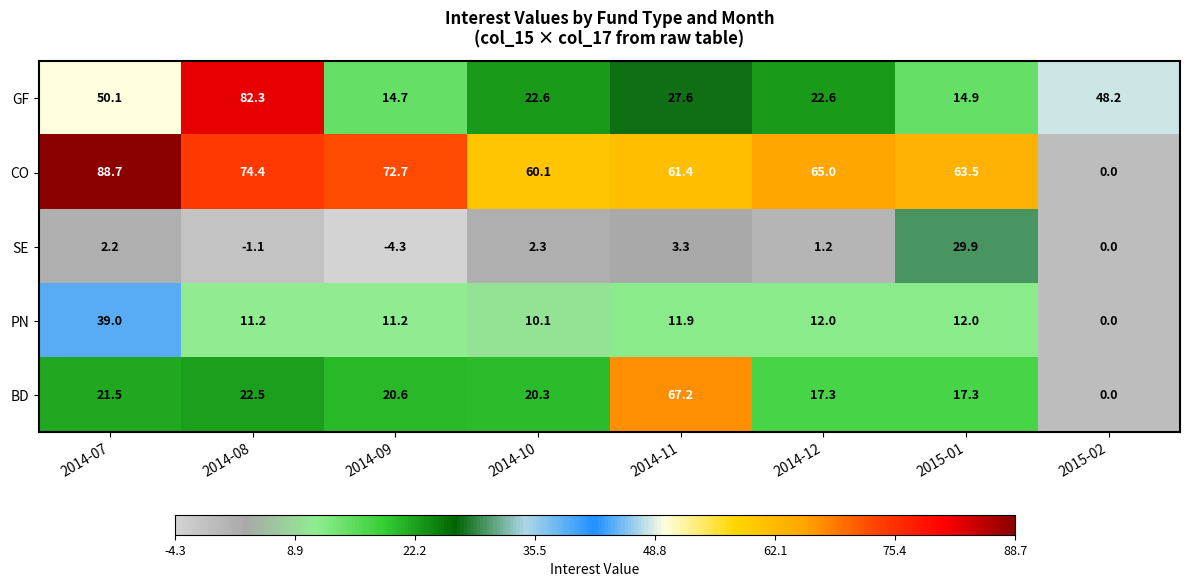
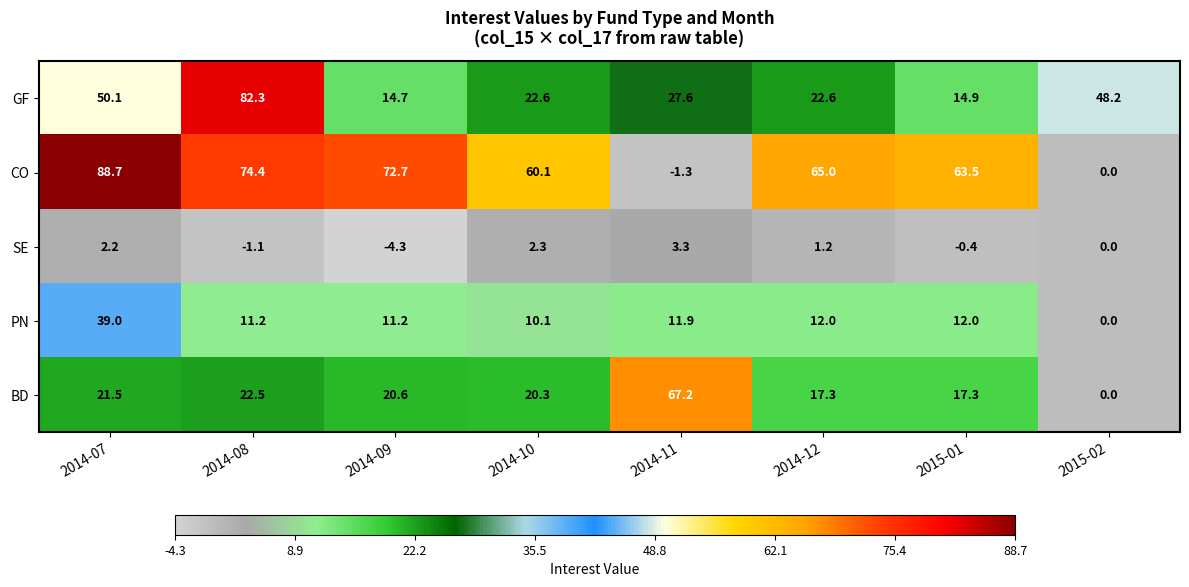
  {
    "GF": {
      "2014-07": 50.1,
      "2014-08": 82.3,
      "2014-09": 14.7,
      "2014-10": 22.6,
      "2014-11": 27.6,
      "2014-12": 22.6,
      "2015-01": 14.9,
      "2015-02": 48.2
    },
    "CO": {
      "2014-07": 88.7,
      "2014-08": 74.4,
      "2014-09": 72.7,
      "2014-10": 60.1,
-     "2014-11": 61.4,
+     "2014-11": -1.3,
      "2014-12": 65.0,
      "2015-01": 63.5,
      "2015-02": 0.0
    },
    "SE": {
      "2014-07": 2.2,
      "2014-08": -1.1,
      "2014-09": -4.3,
      "2014-10": 2.3,
      "2014-11": 3.3,
      "2014-12": 1.2,
-     "2015-01": 29.9,
+     "2015-01": -0.4,
      "2015-02": 0.0
    },
    "PN": {
      "2014-07": 39.0,
      "2014-08": 11.2,
      "2014-09": 11.2,
      "2014-10": 10.1,
      "2014-11": 11.9,
      "2014-12": 12.0,
      "2015-01": 12.0,
      "2015-02": 0.0
    },
    "BD": {
      "2014-07": 21.5,
      "2014-08": 22.5,
      "2014-09": 20.6,
      "2014-10": 20.3,
      "2014-11": 67.2,
      "2014-12": 17.3,
      "2015-01": 17.3,
      "2015-02": 0.0
    }
  }
